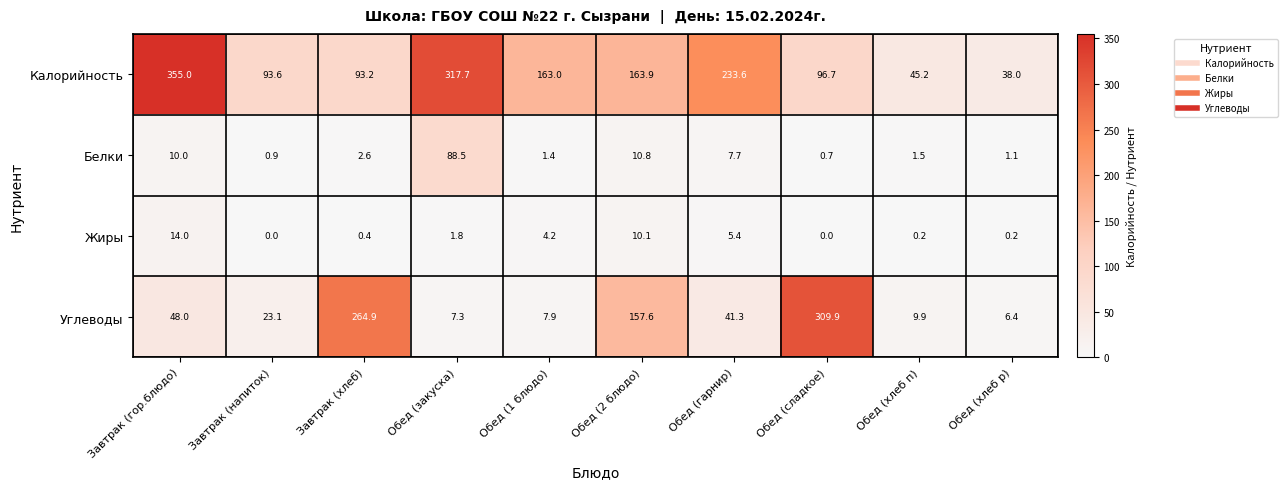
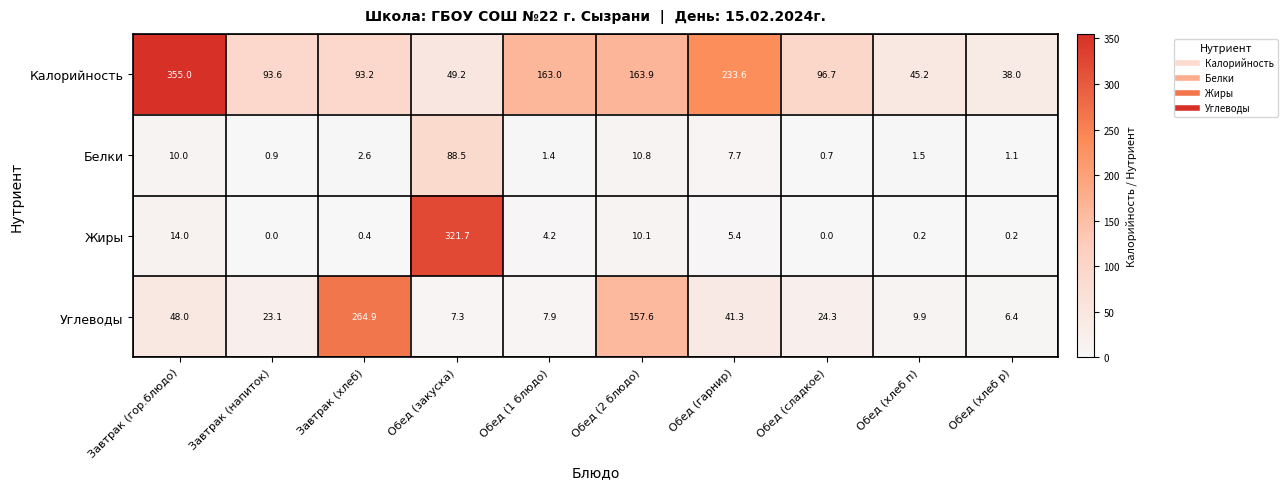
  {
    "Калорийность": {
      "Завтрак (гор.блюдо)": 355.0,
      "Завтрак (напиток)": 93.6,
      "Завтрак (хлеб)": 93.2,
-     "Обед (закуска)": 317.7,
+     "Обед (закуска)": 49.2,
      "Обед (1 блюдо)": 163.0,
      "Обед (2 блюдо)": 163.9,
      "Обед (гарнир)": 233.6,
      "Обед (сладкое)": 96.7,
      "Обед (хлеб п)": 45.2,
      "Обед (хлеб р)": 38.0
    },
    "Белки": {
      "Завтрак (гор.блюдо)": 10.0,
      "Завтрак (напиток)": 0.9,
      "Завтрак (хлеб)": 2.6,
      "Обед (закуска)": 88.5,
      "Обед (1 блюдо)": 1.4,
      "Обед (2 блюдо)": 10.8,
      "Обед (гарнир)": 7.7,
      "Обед (сладкое)": 0.7,
      "Обед (хлеб п)": 1.5,
      "Обед (хлеб р)": 1.1
    },
    "Жиры": {
      "Завтрак (гор.блюдо)": 14.0,
      "Завтрак (напиток)": 0.0,
      "Завтрак (хлеб)": 0.4,
-     "Обед (закуска)": 1.8,
+     "Обед (закуска)": 321.7,
      "Обед (1 блюдо)": 4.2,
      "Обед (2 блюдо)": 10.1,
      "Обед (гарнир)": 5.4,
      "Обед (сладкое)": 0.0,
      "Обед (хлеб п)": 0.2,
      "Обед (хлеб р)": 0.2
    },
    "Углеводы": {
      "Завтрак (гор.блюдо)": 48.0,
      "Завтрак (напиток)": 23.1,
      "Завтрак (хлеб)": 264.9,
      "Обед (закуска)": 7.3,
      "Обед (1 блюдо)": 7.9,
      "Обед (2 блюдо)": 157.6,
      "Обед (гарнир)": 41.3,
-     "Обед (сладкое)": 309.9,
+     "Обед (сладкое)": 24.3,
      "Обед (хлеб п)": 9.9,
      "Обед (хлеб р)": 6.4
    }
  }
